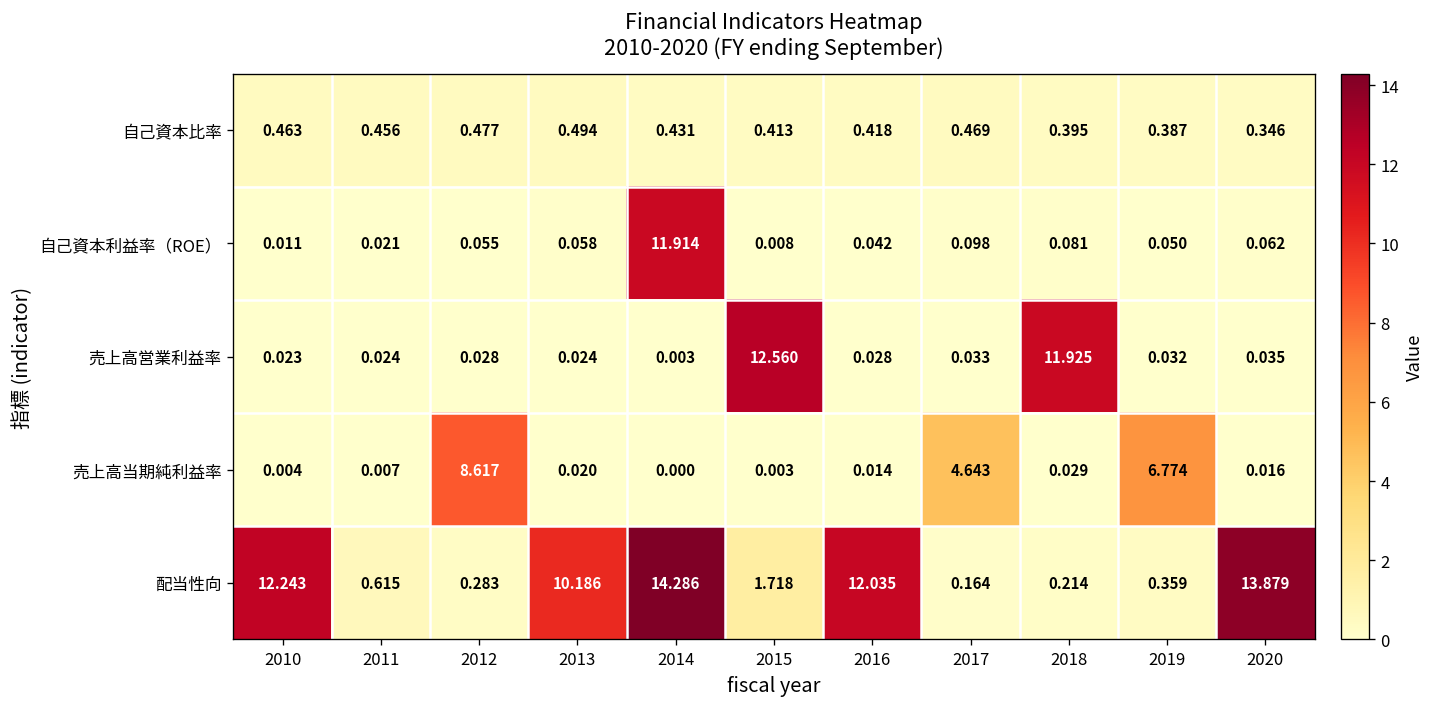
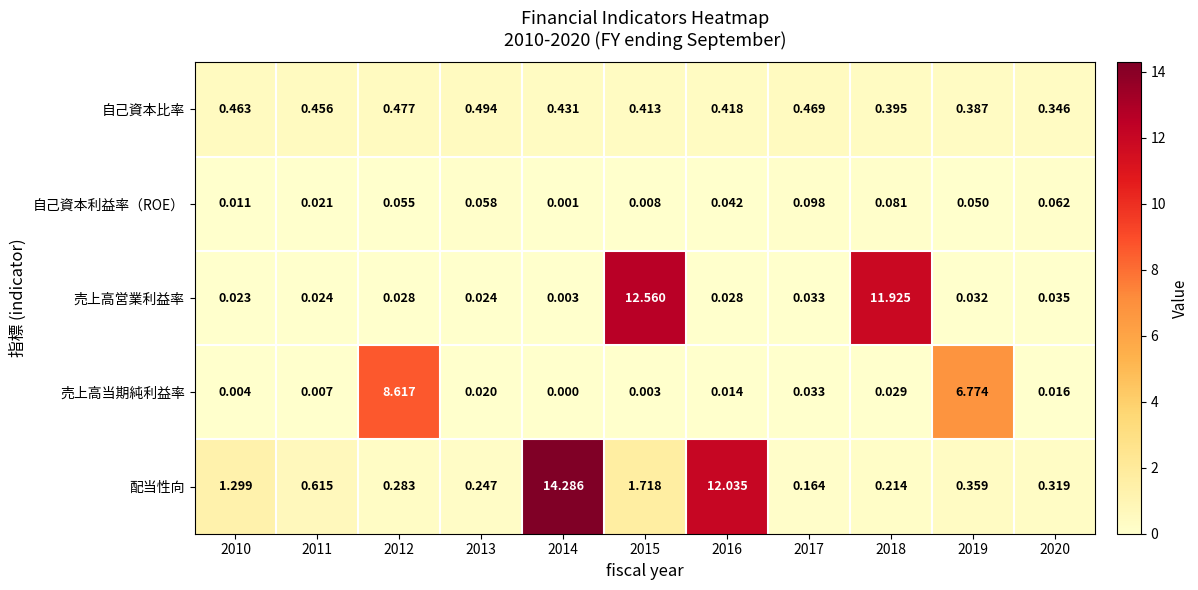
  {
    "自己資本比率": {
      "2010": 0.463,
      "2011": 0.456,
      "2012": 0.477,
      "2013": 0.494,
      "2014": 0.431,
      "2015": 0.413,
      "2016": 0.418,
      "2017": 0.469,
      "2018": 0.395,
      "2019": 0.387,
      "2020": 0.346
    },
    "自己資本利益率（ROE）": {
      "2010": 0.011,
      "2011": 0.021,
      "2012": 0.055,
      "2013": 0.058,
-     "2014": 11.914,
+     "2014": 0.001,
      "2015": 0.008,
      "2016": 0.042,
      "2017": 0.098,
      "2018": 0.081,
      "2019": 0.050,
      "2020": 0.062
    },
    "売上高営業利益率": {
      "2010": 0.023,
      "2011": 0.024,
      "2012": 0.028,
      "2013": 0.024,
      "2014": 0.003,
      "2015": 12.560,
      "2016": 0.028,
      "2017": 0.033,
      "2018": 11.925,
      "2019": 0.032,
      "2020": 0.035
    },
    "売上高当期純利益率": {
      "2010": 0.004,
      "2011": 0.007,
      "2012": 8.617,
      "2013": 0.020,
      "2014": 0.000,
      "2015": 0.003,
      "2016": 0.014,
-     "2017": 4.643,
+     "2017": 0.033,
      "2018": 0.029,
      "2019": 6.774,
      "2020": 0.016
    },
    "配当性向": {
-     "2010": 12.243,
+     "2010": 1.299,
      "2011": 0.615,
      "2012": 0.283,
-     "2013": 10.186,
+     "2013": 0.247,
      "2014": 14.286,
      "2015": 1.718,
      "2016": 12.035,
      "2017": 0.164,
      "2018": 0.214,
      "2019": 0.359,
-     "2020": 13.879
+     "2020": 0.319
    }
  }
